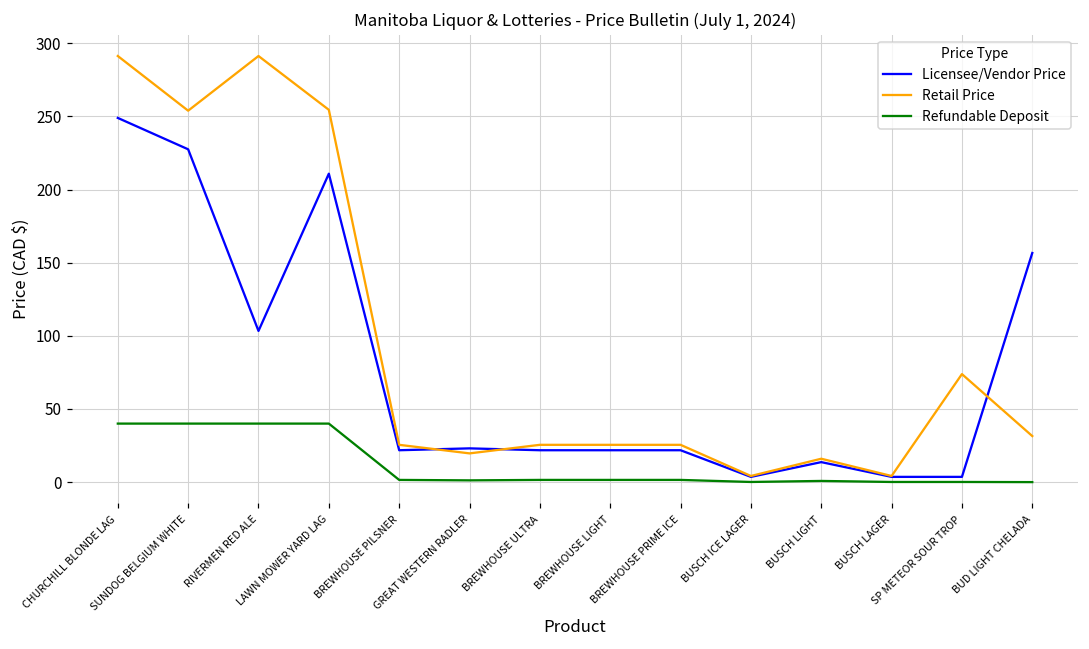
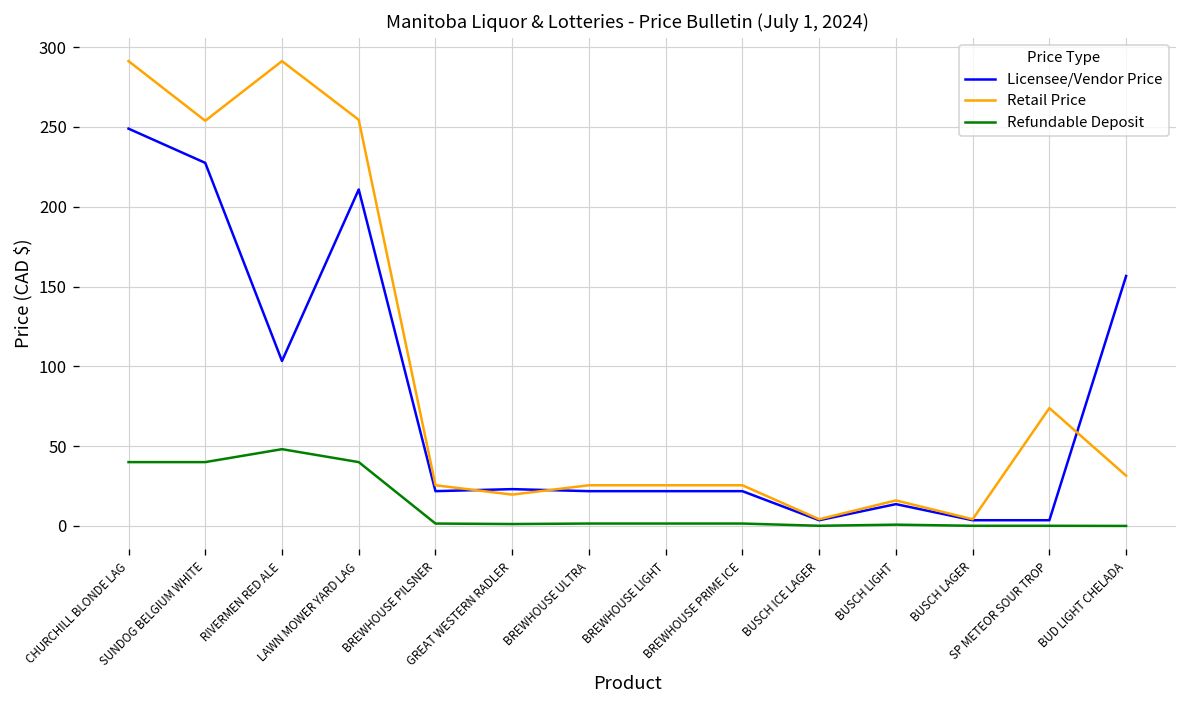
  {
    "Licensee/Vendor Price": {
      "CHURCHILL BLONDE LAG": 249,
      "SUNDOG BELGIUM WHITE": 228,
      "RIVERMEN RED ALE": 103,
      "LAWN MOWER YARD LAG": 211,
      "BREWHOUSE PILSNER": 22,
      "GREAT WESTERN RADLER": 23,
      "BREWHOUSE ULTRA": 22,
      "BREWHOUSE LIGHT": 22,
      "BREWHOUSE PRIME ICE": 22,
      "BUSCH LIGHT": 14,
      "SP METEOR SOUR TROP": 4,
      "BUD LIGHT CHELADA": 157
    },
    "Retail Price": {
      "CHURCHILL BLONDE LAG": 291,
      "SUNDOG BELGIUM WHITE": 254,
      "RIVERMEN RED ALE": 291,
      "LAWN MOWER YARD LAG": 254,
      "BREWHOUSE PILSNER": 25,
      "GREAT WESTERN RADLER": 20,
      "BREWHOUSE ULTRA": 25,
      "BREWHOUSE LIGHT": 25,
      "BREWHOUSE PRIME ICE": 25,
      "BUSCH LIGHT": 16,
      "SP METEOR SOUR TROP": 74,
      "BUD LIGHT CHELADA": 31
    },
    "Refundable Deposit": {
      "CHURCHILL BLONDE LAG": 40,
      "SUNDOG BELGIUM WHITE": 40,
-     "RIVERMEN RED ALE": 40,
+     "RIVERMEN RED ALE": 48,
      "LAWN MOWER YARD LAG": 40,
      "BREWHOUSE PILSNER": 2,
      "GREAT WESTERN RADLER": 1,
      "BREWHOUSE ULTRA": 2,
      "BREWHOUSE LIGHT": 2,
      "BREWHOUSE PRIME ICE": 2,
      "BUSCH ICE LAGER": 0,
      "BUSCH LIGHT": 1,
      "BUSCH LAGER": 0,
      "SP METEOR SOUR TROP": 0,
      "BUD LIGHT CHELADA": 0
    }
  }
